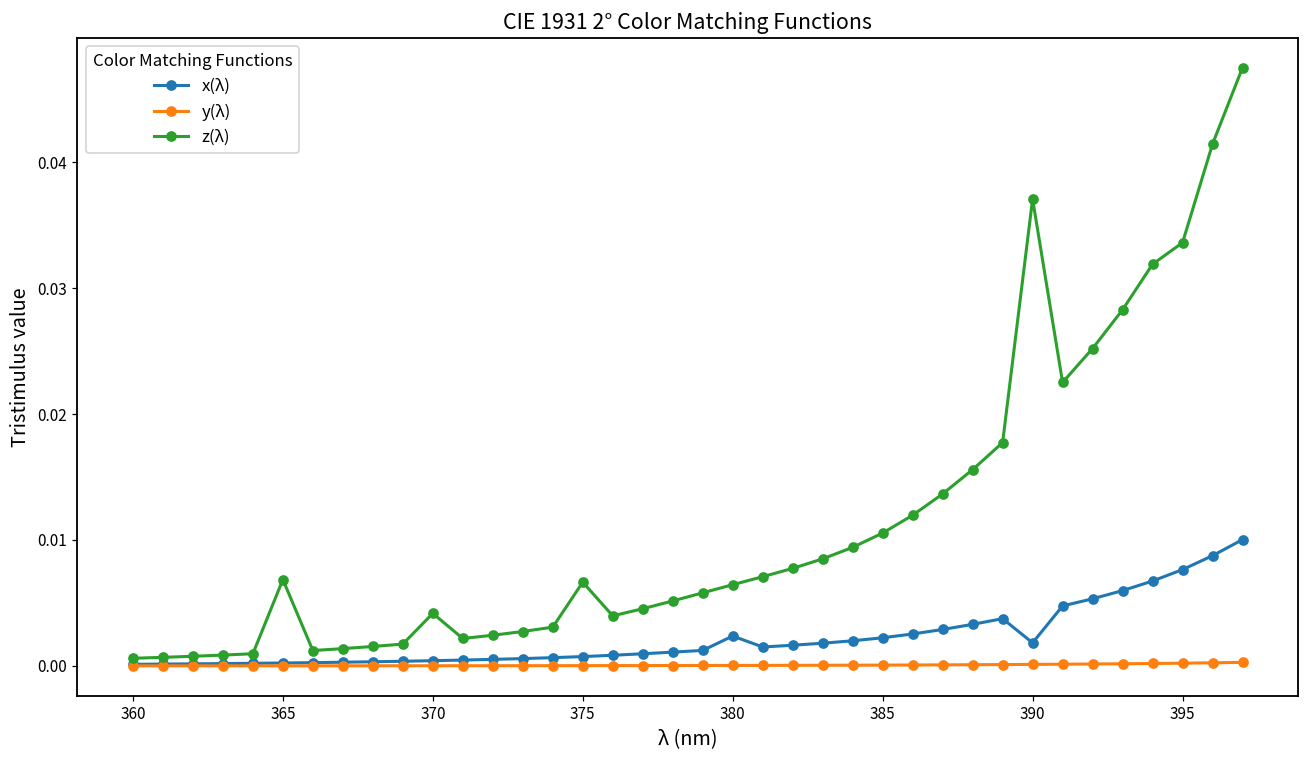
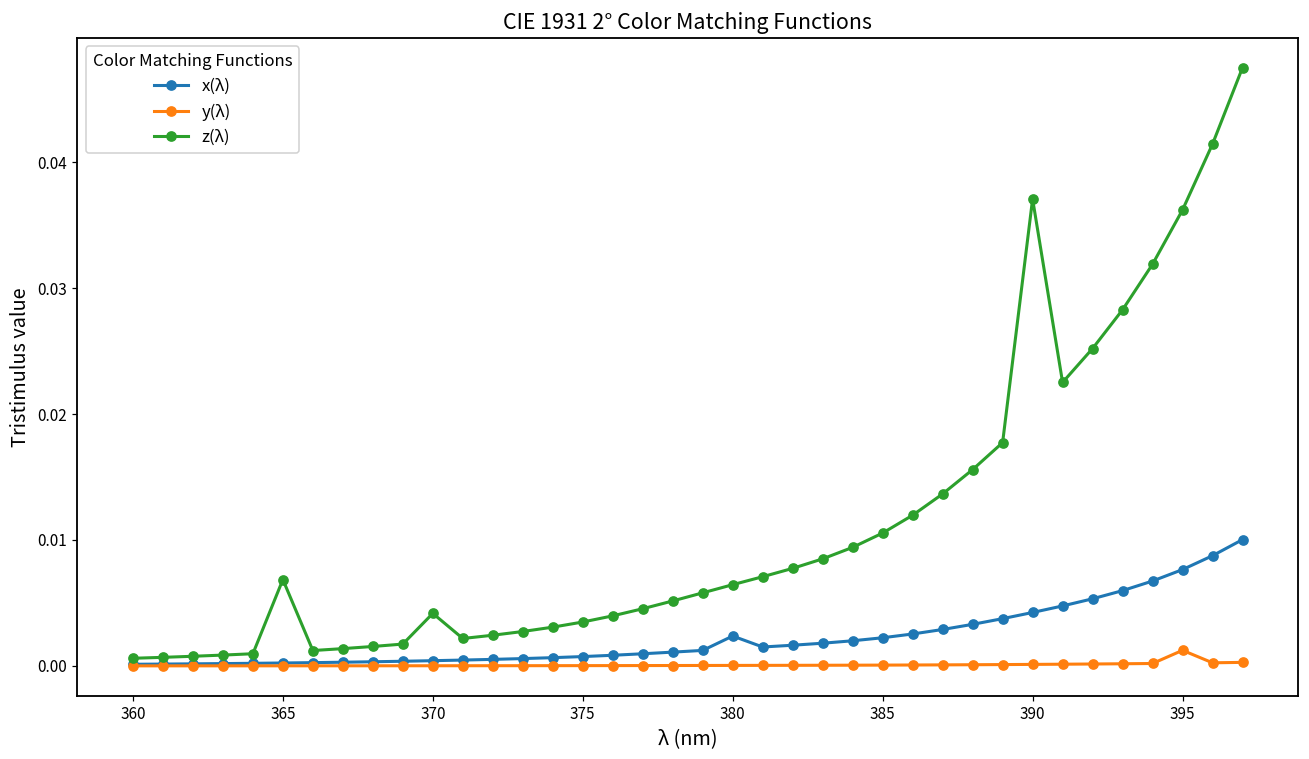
  {
    "x(λ)": {
      "365": 0.0002,
      "370": 0.0004,
      "375": 0.0007,
      "380": 0.0024,
      "385": 0.0022,
-     "390": 0.0018,
+     "390": 0.0042,
      "395": 0.0077
    },
    "y(λ)": {
      "365": 0.0000,
      "370": 0.0000,
      "375": 0.0000,
      "380": 0.0000,
      "385": 0.0001,
      "390": 0.0001,
-     "395": 0.0002
+     "395": 0.0012
    },
    "z(λ)": {
      "360": 0.0006,
      "365": 0.0069,
      "370": 0.0042,
-     "375": 0.0066,
+     "375": 0.0035,
      "380": 0.0065,
      "385": 0.0105,
      "390": 0.0371,
-     "395": 0.0336
+     "395": 0.0362
    }
  }
